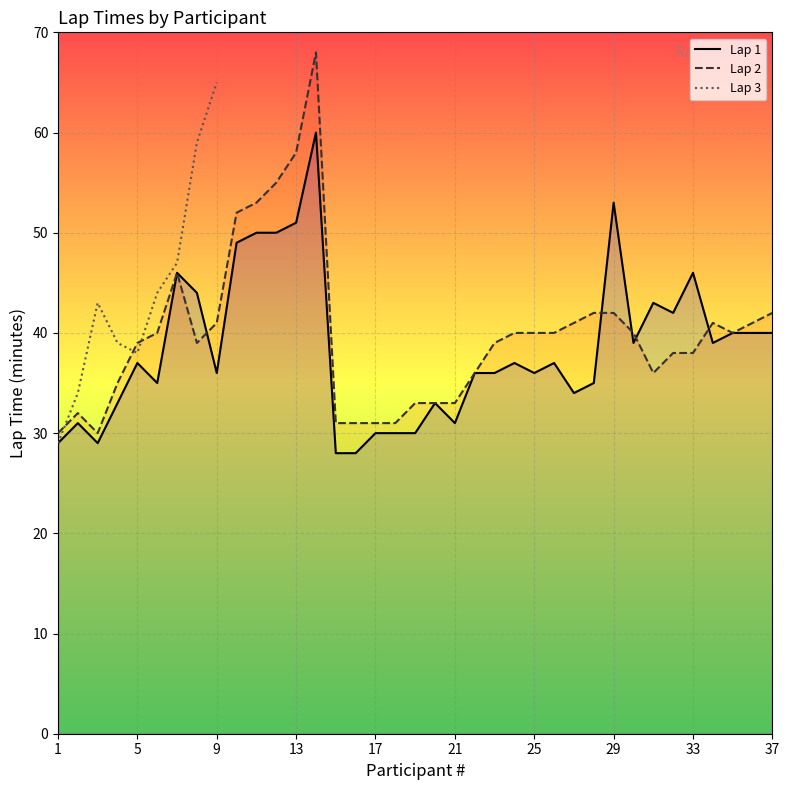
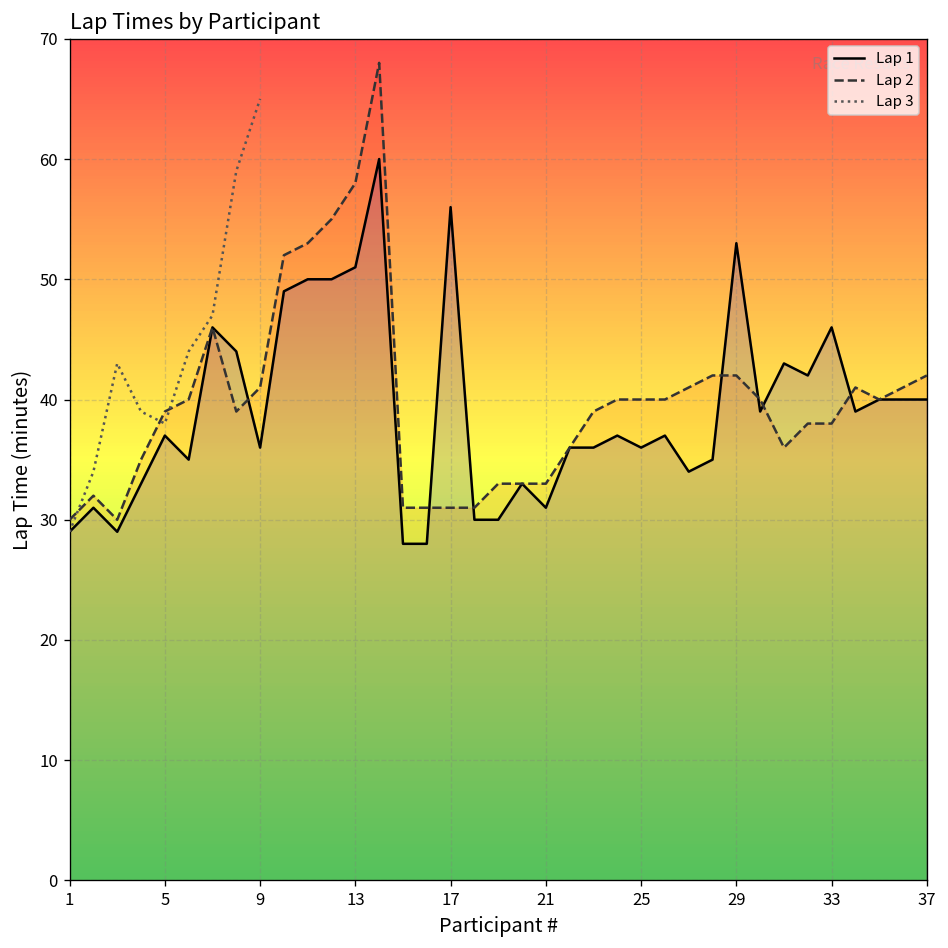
  {
    "Lap 1": {
      "5": 37,
      "9": 36,
      "13": 51,
-     "17": 30,
+     "17": 56,
      "21": 31,
      "25": 36,
      "29": 53,
      "33": 46,
      "37": 40
    }
  }
